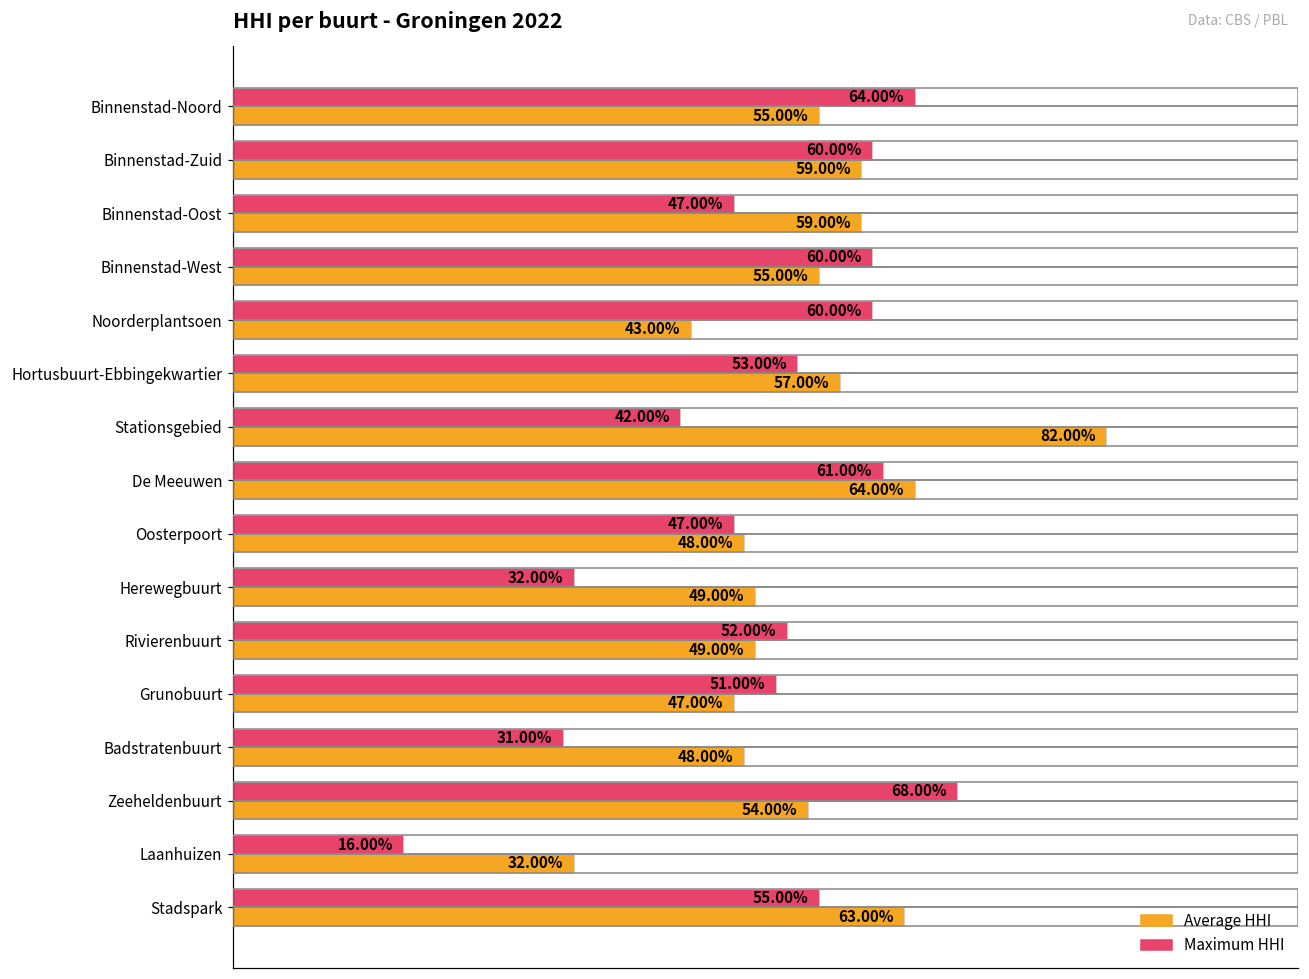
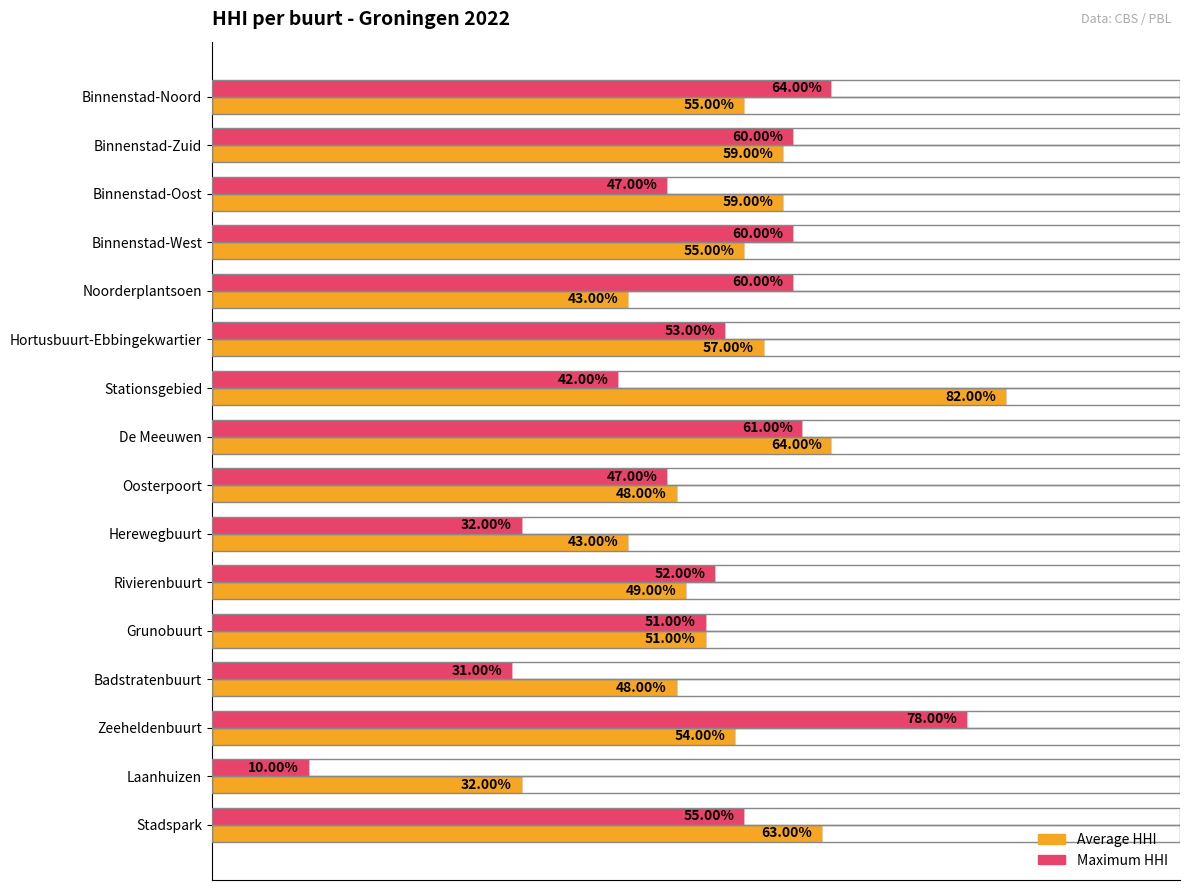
  {
    "Average HHI": {
      "Binnenstad-Noord": "55.00%",
      "Binnenstad-Zuid": "59.00%",
      "Binnenstad-Oost": "59.00%",
      "Binnenstad-West": "55.00%",
      "Noorderplantsoen": "43.00%",
      "Hortusbuurt-Ebbingekwartier": "57.00%",
      "Stationsgebied": "82.00%",
      "De Meeuwen": "64.00%",
      "Oosterpoort": "48.00%",
-     "Herewegbuurt": "49.00%",
+     "Herewegbuurt": "43.00%",
      "Rivierenbuurt": "49.00%",
-     "Grunobuurt": "47.00%",
+     "Grunobuurt": "51.00%",
      "Badstratenbuurt": "48.00%",
      "Zeeheldenbuurt": "54.00%",
      "Laanhuizen": "32.00%",
      "Stadspark": "63.00%"
    },
    "Maximum HHI": {
      "Binnenstad-Noord": "64.00%",
      "Binnenstad-Zuid": "60.00%",
      "Binnenstad-Oost": "47.00%",
      "Binnenstad-West": "60.00%",
      "Noorderplantsoen": "60.00%",
      "Hortusbuurt-Ebbingekwartier": "53.00%",
      "Stationsgebied": "42.00%",
      "De Meeuwen": "61.00%",
      "Oosterpoort": "47.00%",
      "Herewegbuurt": "32.00%",
      "Rivierenbuurt": "52.00%",
      "Grunobuurt": "51.00%",
      "Badstratenbuurt": "31.00%",
-     "Zeeheldenbuurt": "68.00%",
-     "Laanhuizen": "16.00%",
+     "Zeeheldenbuurt": "78.00%",
+     "Laanhuizen": "10.00%",
      "Stadspark": "55.00%"
    }
  }
